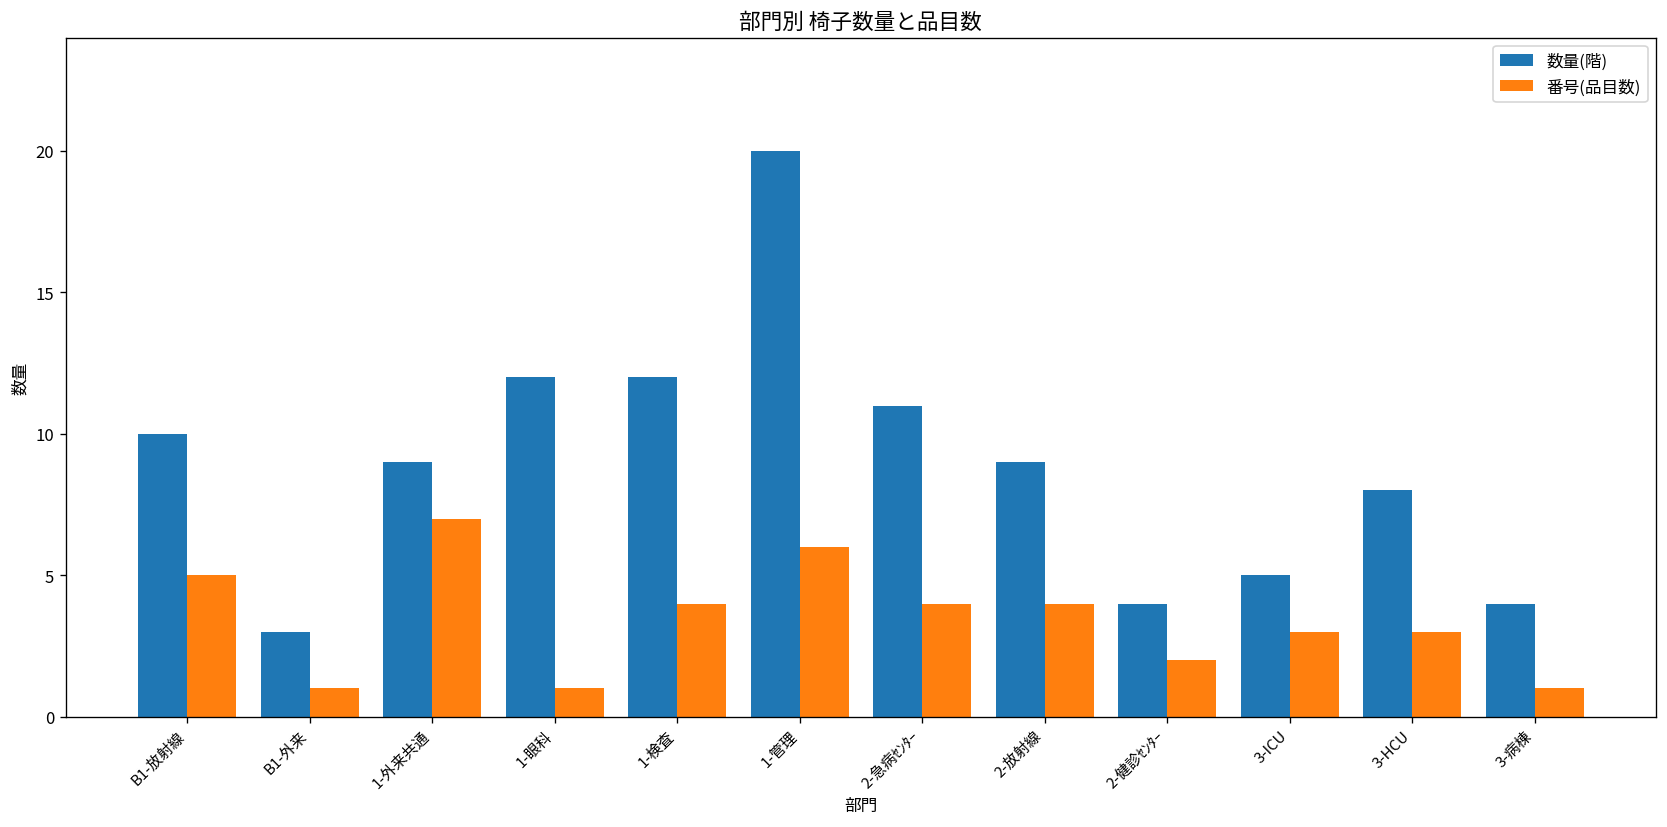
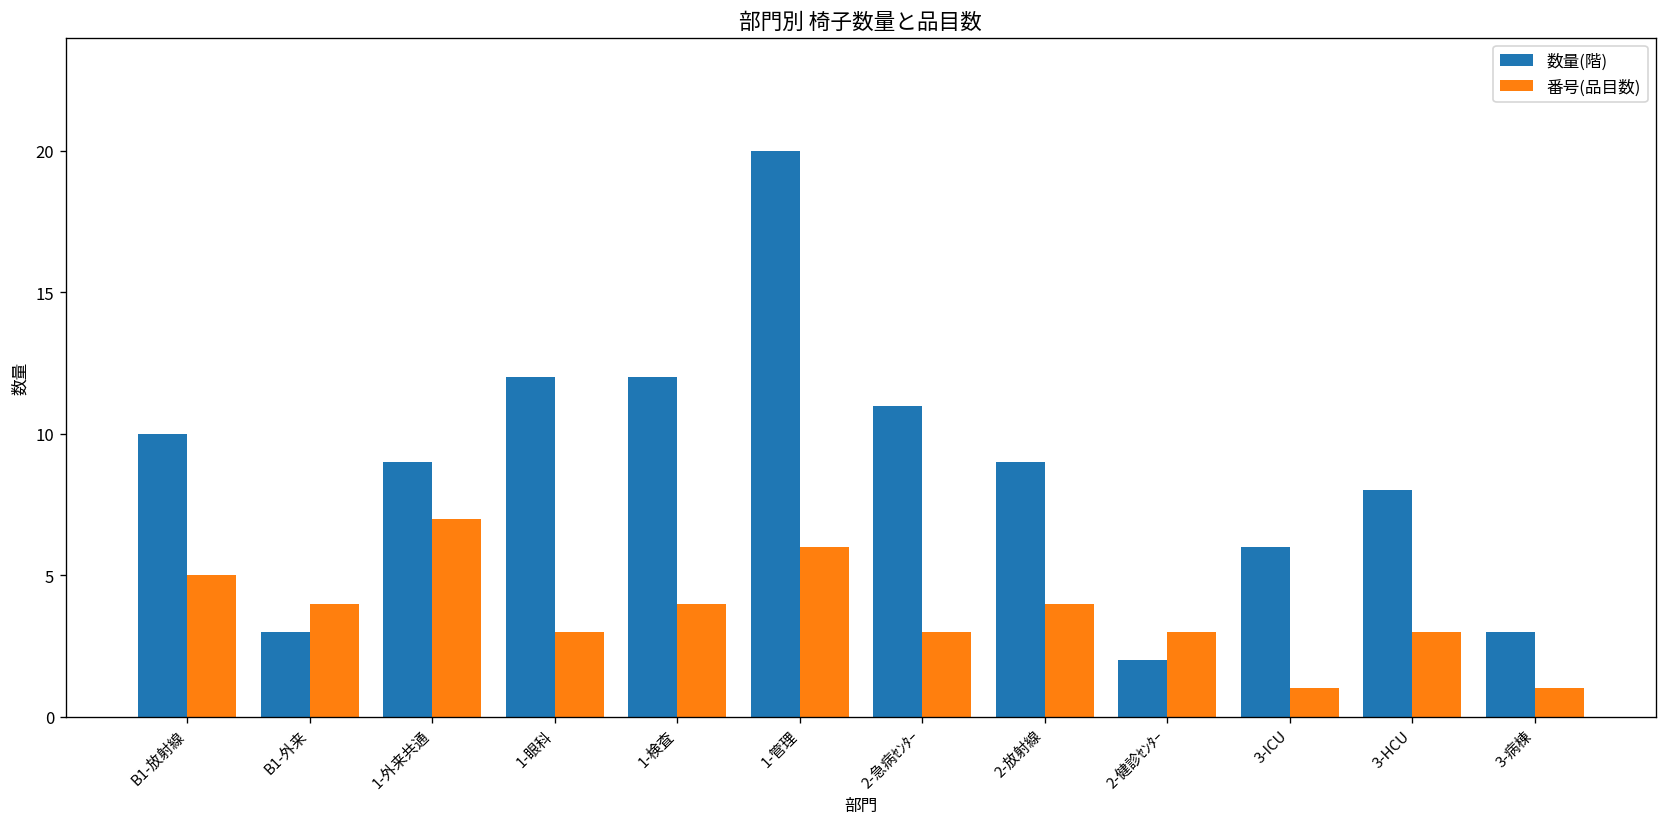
  {
    "数量(階)": {
      "B1-放射線": 10,
      "B1-外来": 3,
      "1-外来共通": 9,
      "1-眼科": 12,
      "1-検査": 12,
      "1-管理": 20,
      "2-急病ｾﾝﾀｰ": 11,
      "2-放射線": 9,
-     "2-健診ｾﾝﾀｰ": 4,
-     "3-ICU": 5,
+     "2-健診ｾﾝﾀｰ": 2,
+     "3-ICU": 6,
      "3-HCU": 8,
-     "3-病棟": 4
+     "3-病棟": 3
    },
    "番号(品目数)": {
      "B1-放射線": 5,
-     "B1-外来": 1,
+     "B1-外来": 4,
      "1-外来共通": 7,
-     "1-眼科": 1,
+     "1-眼科": 3,
      "1-検査": 4,
      "1-管理": 6,
-     "2-急病ｾﾝﾀｰ": 4,
+     "2-急病ｾﾝﾀｰ": 3,
      "2-放射線": 4,
-     "2-健診ｾﾝﾀｰ": 2,
-     "3-ICU": 3,
+     "2-健診ｾﾝﾀｰ": 3,
+     "3-ICU": 1,
      "3-HCU": 3,
      "3-病棟": 1
    }
  }
